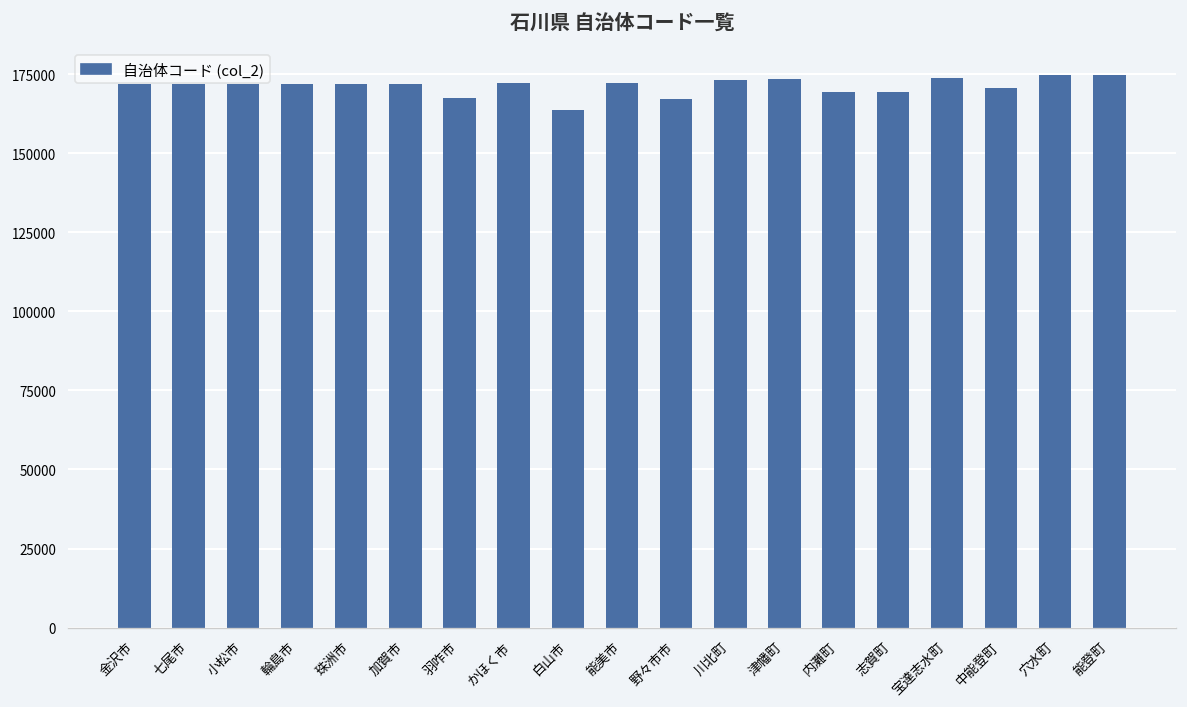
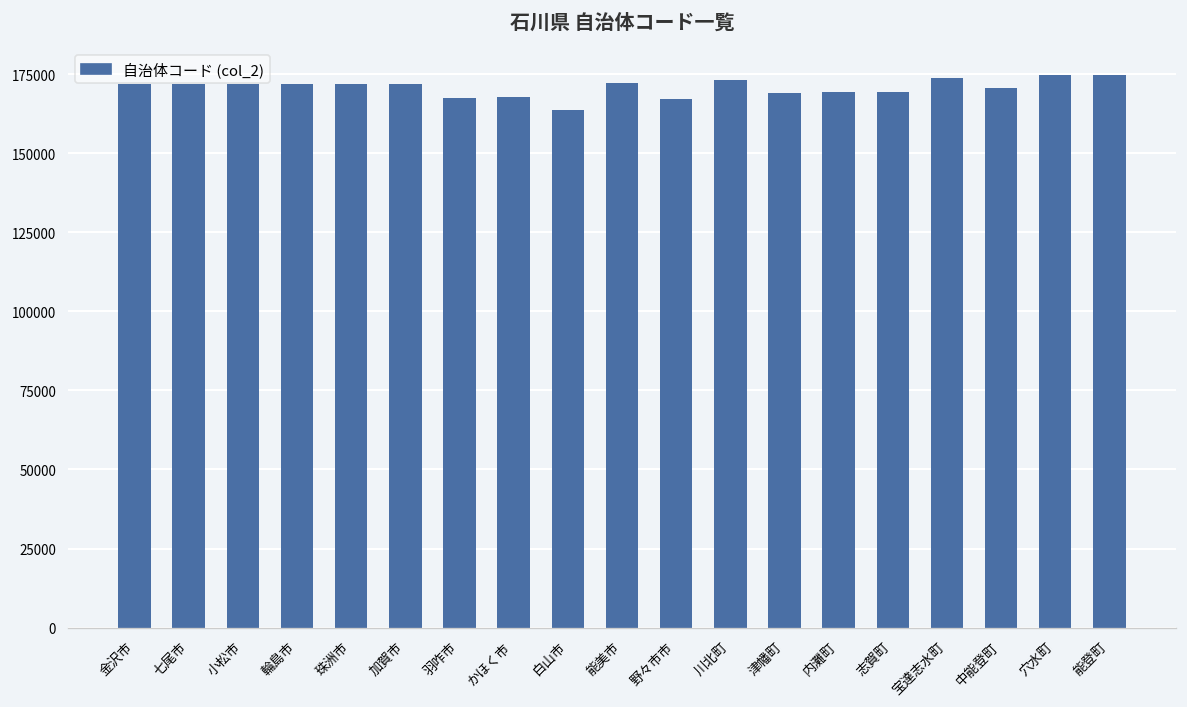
  {
    "金沢市": 172000,
    "七尾市": 172000,
    "小松市": 172000,
    "輪島市": 172000,
    "珠洲市": 172000,
    "加賀市": 172000,
    "羽咋市": 168000,
-   "かほく市": 172000,
+   "かほく市": 168000,
    "白山市": 164000,
    "能美市": 172000,
    "野々市市": 167000,
    "川北町": 173000,
-   "津幡町": 174000,
+   "津幡町": 169000,
    "内灘町": 169000,
    "志賀町": 170000,
    "宝達志水町": 174000,
    "中能登町": 170000,
    "穴水町": 175000,
    "能登町": 175000
  }
